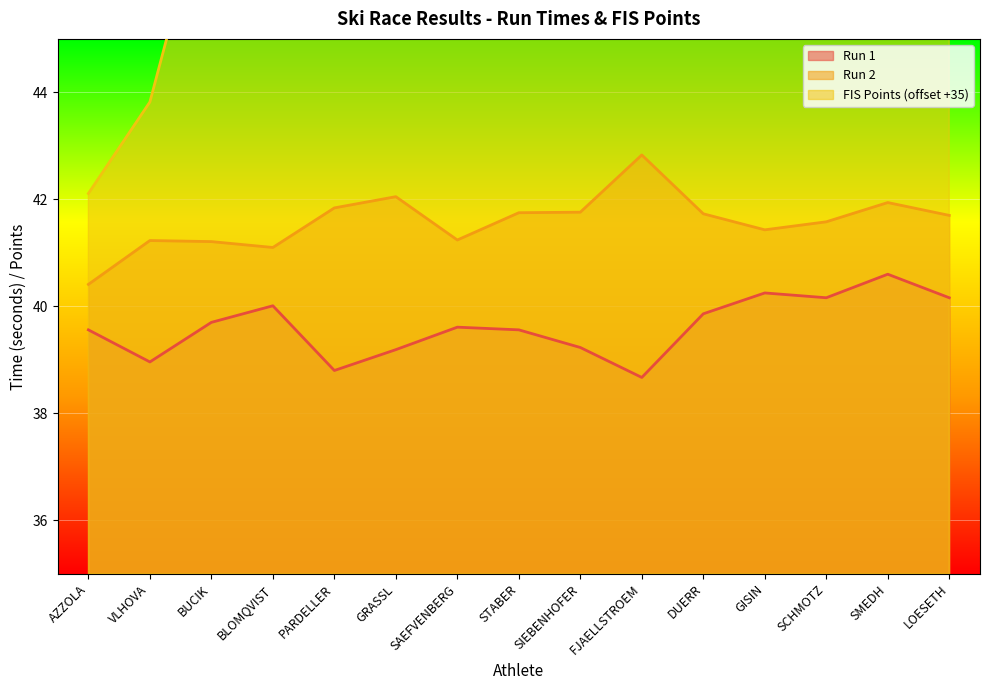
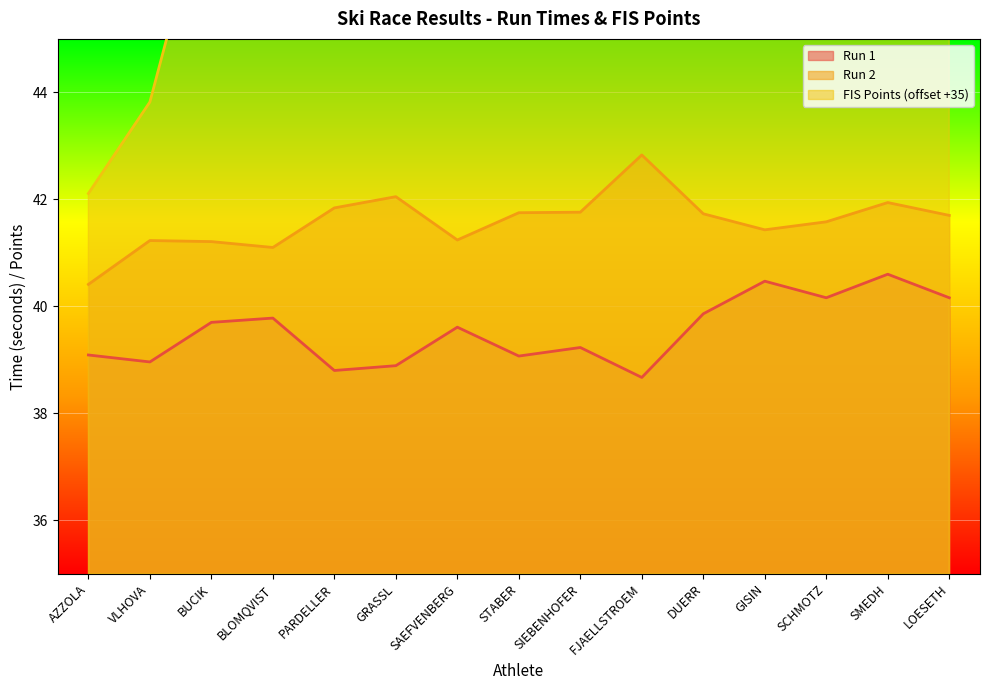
  {
    "Run 1": {
-     "AZZOLA": 39.6,
+     "AZZOLA": 39.1,
      "VLHOVA": 39.0,
      "BUCIK": 39.7,
-     "BLOMQVIST": 40.0,
+     "BLOMQVIST": 39.8,
      "PARDELLER": 38.8,
-     "GRASSL": 39.2,
+     "GRASSL": 38.9,
      "SAEFVENBERG": 39.6,
-     "STABER": 39.6,
+     "STABER": 39.1,
      "SIEBENHOFER": 39.2,
      "FJAELLSTROEM": 38.7,
      "DUERR": 39.9,
-     "GISIN": 40.3,
+     "GISIN": 40.5,
      "SCHMOTZ": 40.2,
      "SMEDH": 40.6,
      "LOESETH": 40.2
    }
  }
